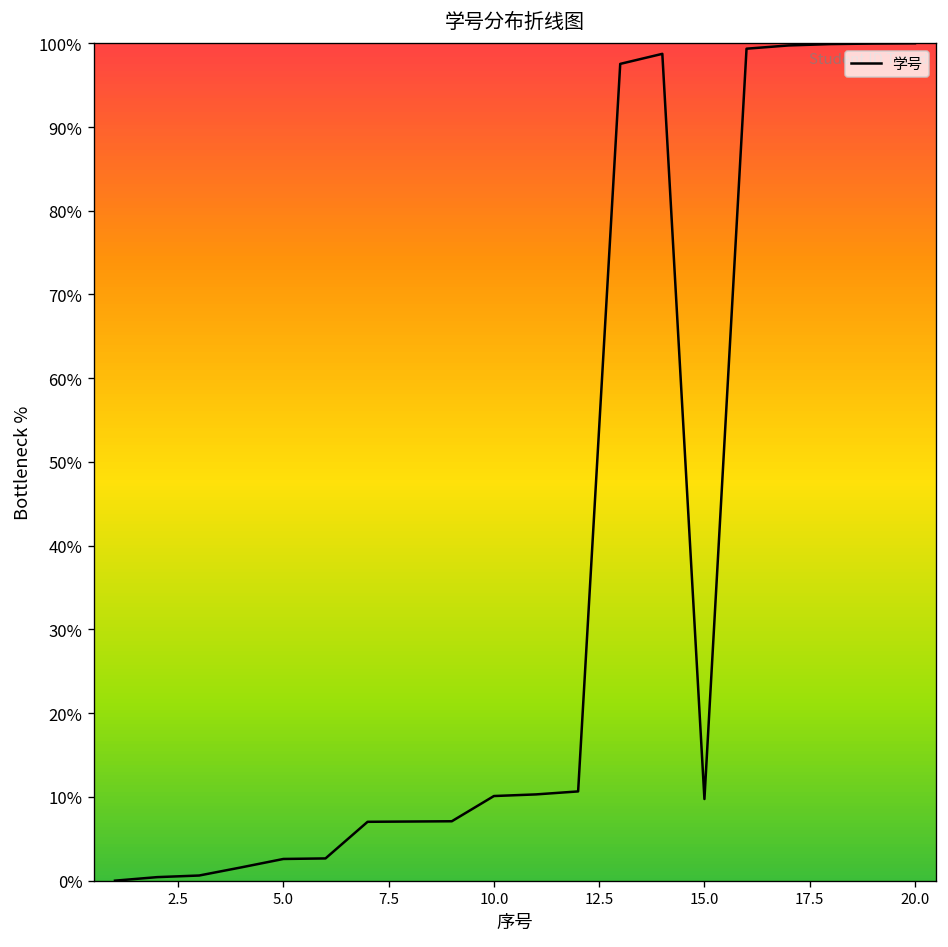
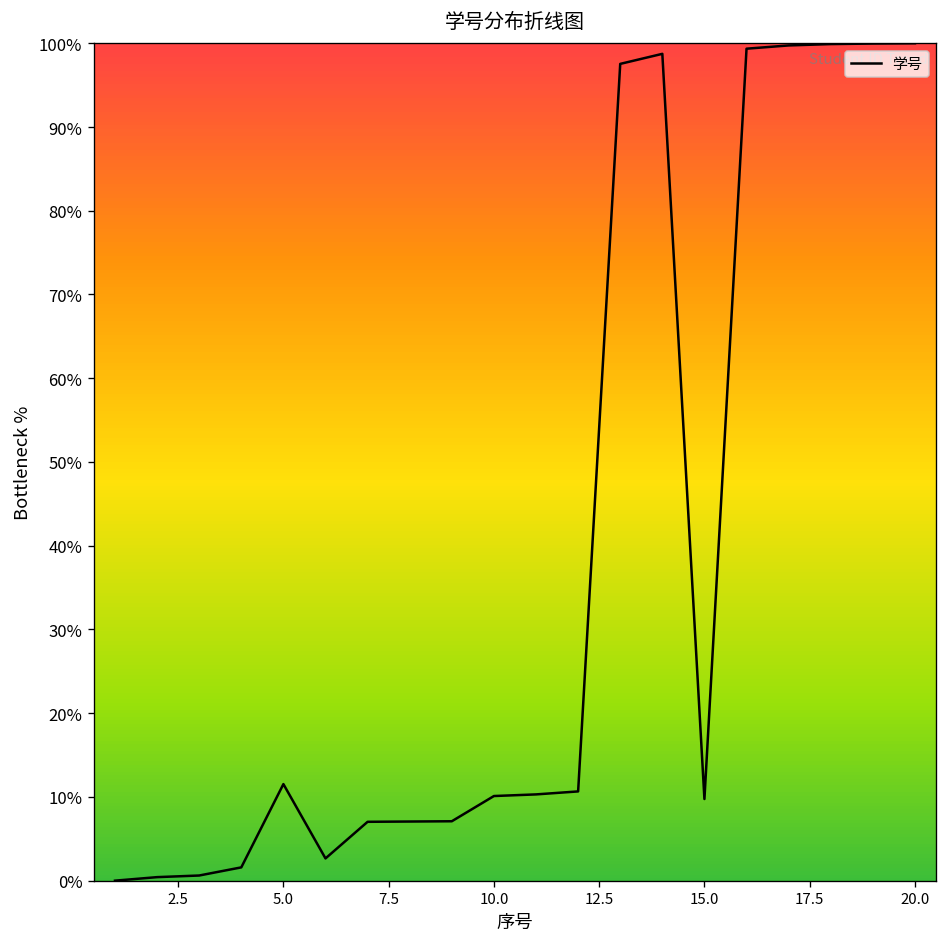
  {
-   "5.0": "3%",
+   "5.0": "12%",
    "10.0": "10%",
    "15.0": "10%",
    "20.0": "100%"
  }
